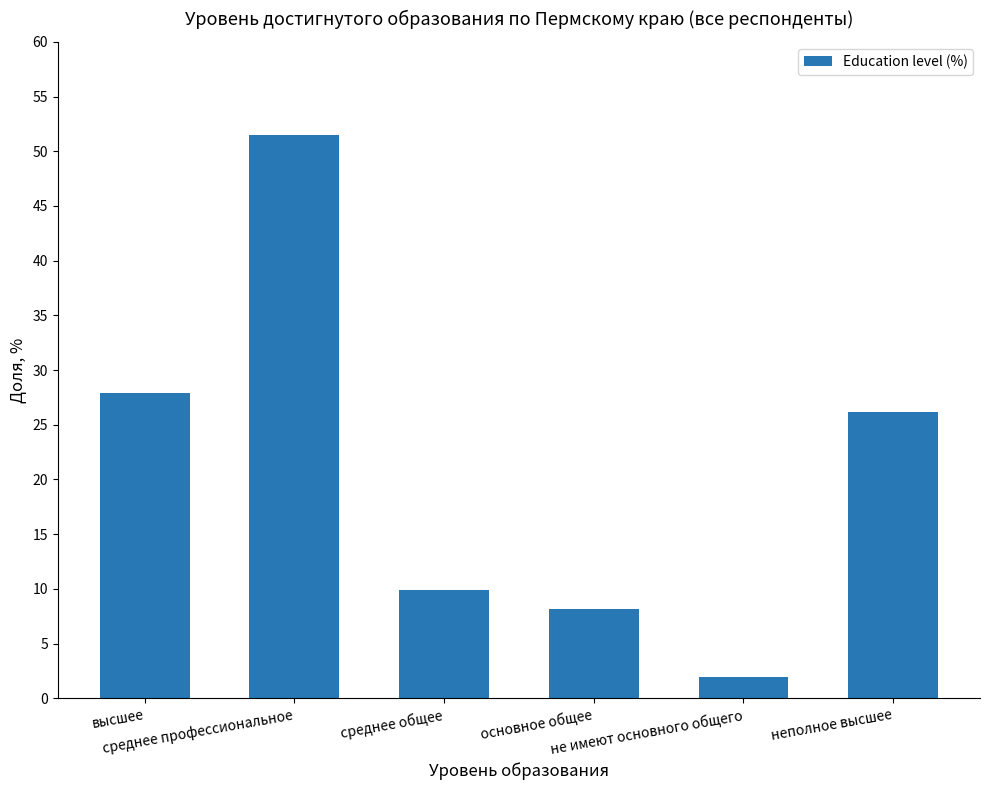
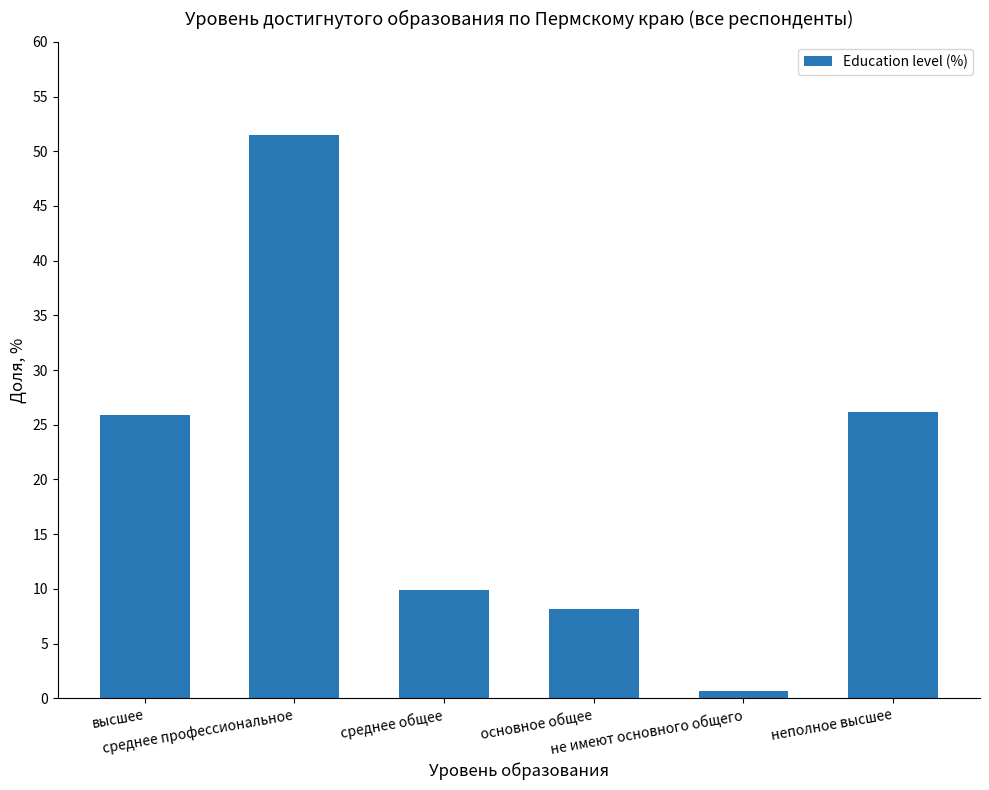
  {
-   "высшее": 27.9,
+   "высшее": 25.9,
    "среднее профессиональное": 51.5,
    "среднее общее": 9.9,
    "основное общее": 8.1,
-   "не имеют основного общего": 1.9,
+   "не имеют основного общего": 0.7,
    "неполное высшее": 26.2
  }
